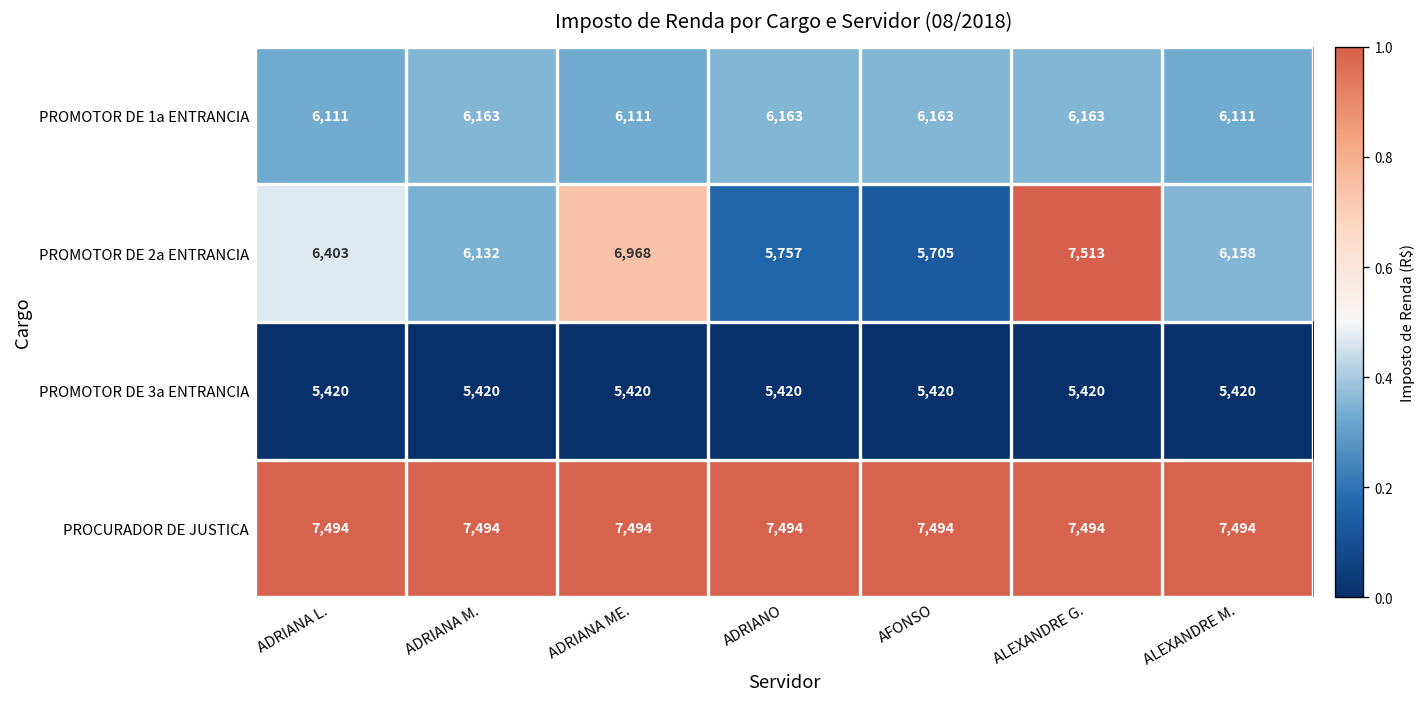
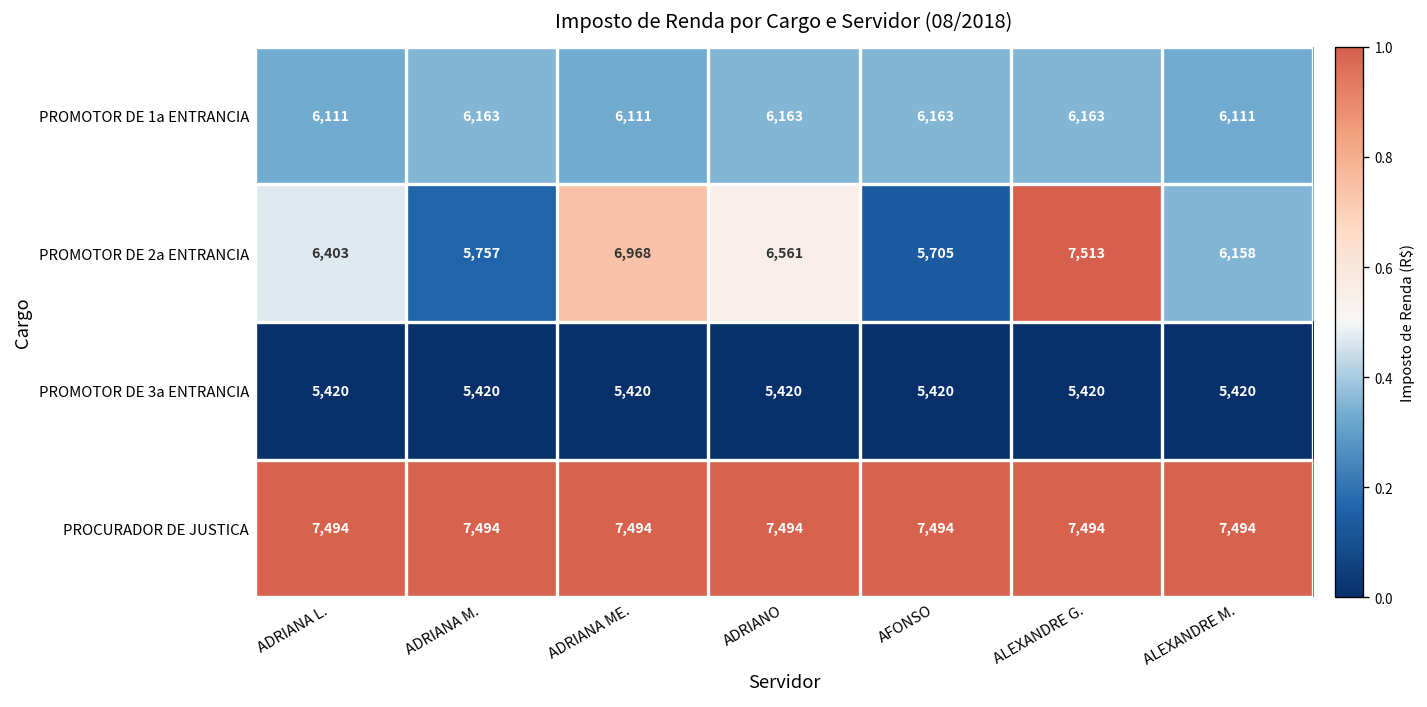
  {
    "PROMOTOR DE 1a ENTRANCIA": {
      "ADRIANA L.": "6,111",
      "ADRIANA M.": "6,163",
      "ADRIANA ME.": "6,111",
      "ADRIANO": "6,163",
      "AFONSO": "6,163",
      "ALEXANDRE G.": "6,163",
      "ALEXANDRE M.": "6,111"
    },
    "PROMOTOR DE 2a ENTRANCIA": {
      "ADRIANA L.": "6,403",
-     "ADRIANA M.": "6,132",
+     "ADRIANA M.": "5,757",
      "ADRIANA ME.": "6,968",
-     "ADRIANO": "5,757",
+     "ADRIANO": "6,561",
      "AFONSO": "5,705",
      "ALEXANDRE G.": "7,513",
      "ALEXANDRE M.": "6,158"
    },
    "PROMOTOR DE 3a ENTRANCIA": {
      "ADRIANA L.": "5,420",
      "ADRIANA M.": "5,420",
      "ADRIANA ME.": "5,420",
      "ADRIANO": "5,420",
      "AFONSO": "5,420",
      "ALEXANDRE G.": "5,420",
      "ALEXANDRE M.": "5,420"
    },
    "PROCURADOR DE JUSTICA": {
      "ADRIANA L.": "7,494",
      "ADRIANA M.": "7,494",
      "ADRIANA ME.": "7,494",
      "ADRIANO": "7,494",
      "AFONSO": "7,494",
      "ALEXANDRE G.": "7,494",
      "ALEXANDRE M.": "7,494"
    }
  }
